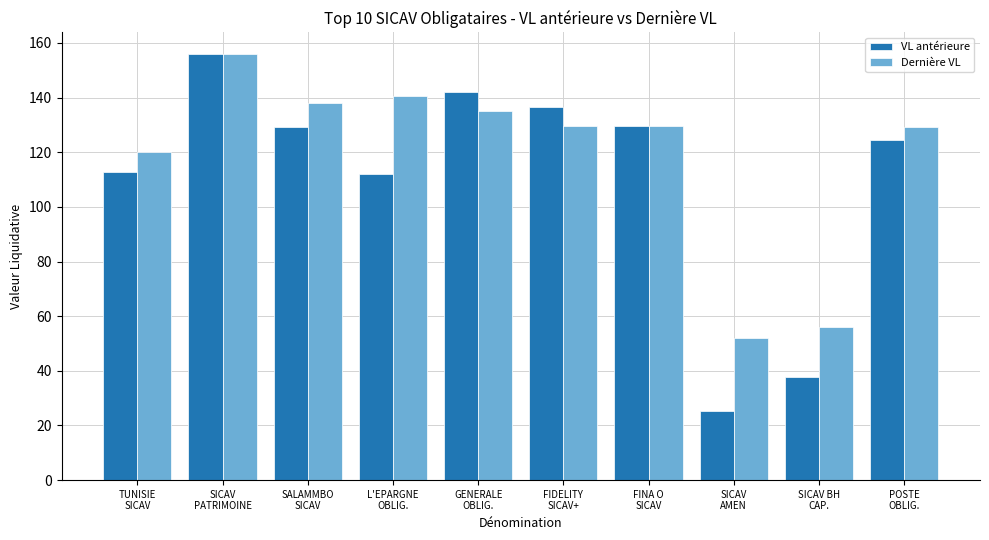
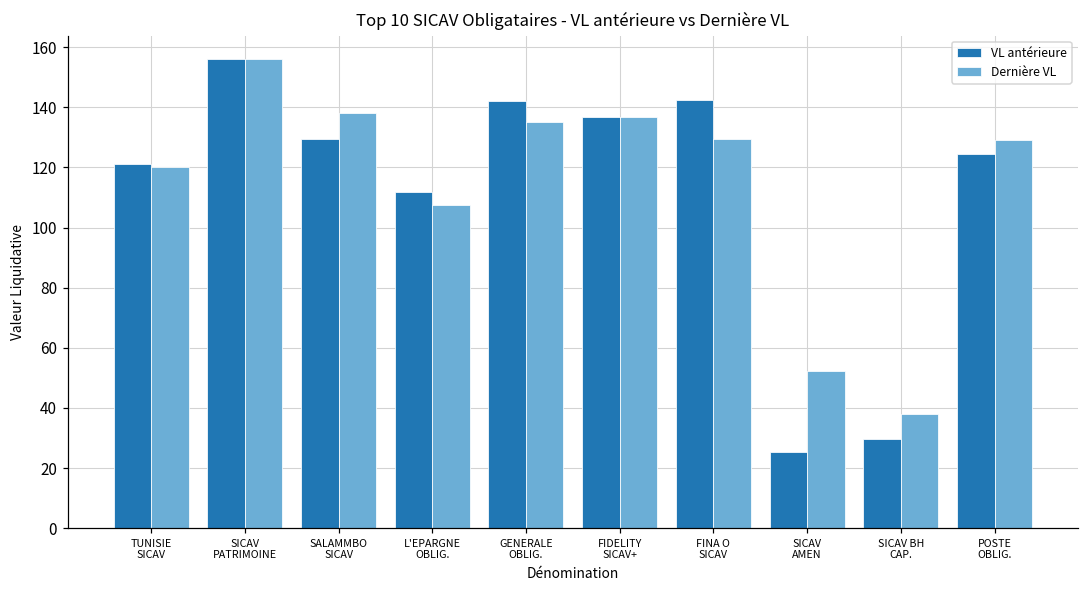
  {
    "VL antérieure": {
-     "TUNISIE SICAV": 113,
+     "TUNISIE SICAV": 121,
      "SICAV PATRIMOINE": 156,
      "SALAMMBO SICAV": 129,
      "L'EPARGNE OBLIG.": 112,
      "GENERALE OBLIG.": 142,
      "FIDELITY SICAV+": 137,
-     "FINA O SICAV": 130,
+     "FINA O SICAV": 143,
      "SICAV AMEN": 25,
-     "SICAV BH CAP.": 38,
+     "SICAV BH CAP.": 30,
      "POSTE OBLIG.": 125
    },
    "Dernière VL": {
      "TUNISIE SICAV": 120,
      "SICAV PATRIMOINE": 156,
      "SALAMMBO SICAV": 138,
-     "L'EPARGNE OBLIG.": 140,
+     "L'EPARGNE OBLIG.": 108,
      "GENERALE OBLIG.": 135,
-     "FIDELITY SICAV+": 130,
+     "FIDELITY SICAV+": 137,
      "FINA O SICAV": 130,
      "SICAV AMEN": 52,
-     "SICAV BH CAP.": 56,
+     "SICAV BH CAP.": 38,
      "POSTE OBLIG.": 129
    }
  }
